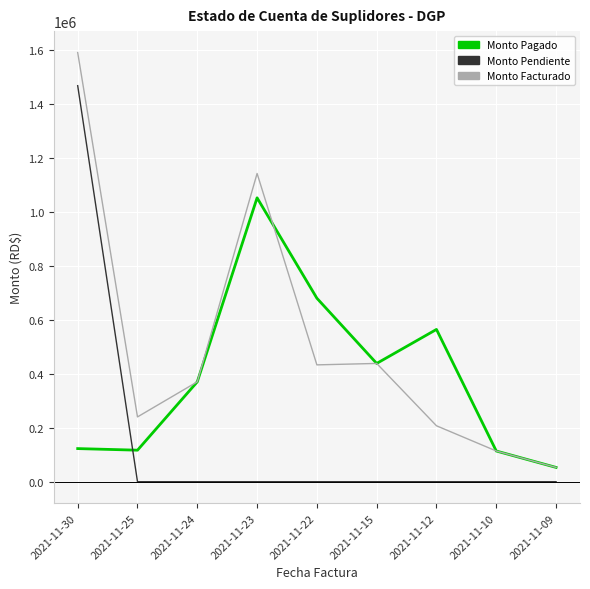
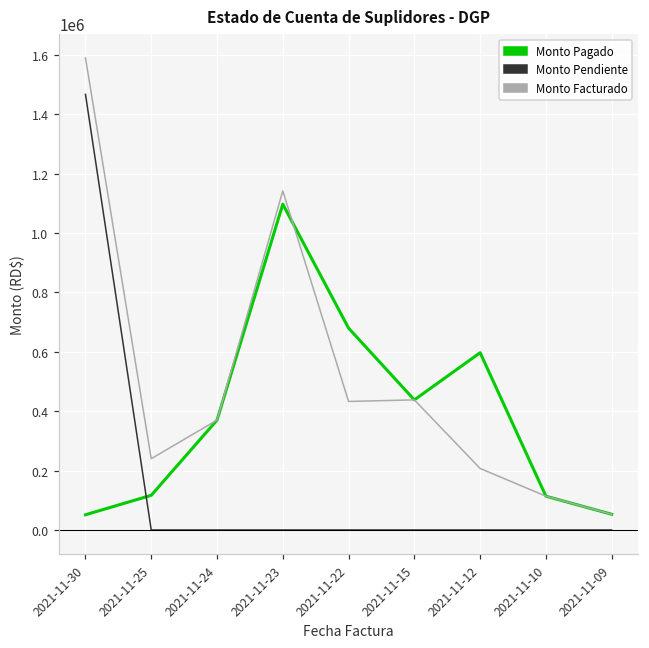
  {
    "Monto Pagado": {
-     "2021-11-30": 120000,
+     "2021-11-30": 50000,
      "2021-11-25": 120000,
-     "2021-11-23": 1050000,
+     "2021-11-23": 1100000,
      "2021-11-22": 680000,
-     "2021-11-12": 560000
+     "2021-11-12": 600000
    },
    "Monto Pendiente": {
      "2021-11-30": 1470000,
      "2021-11-25": 0,
      "2021-11-24": 0,
      "2021-11-23": 0,
      "2021-11-22": 0,
      "2021-11-15": 0,
      "2021-11-12": 0,
      "2021-11-10": 0,
      "2021-11-09": 0
    },
    "Monto Facturado": {
      "2021-11-30": 1590000,
      "2021-11-25": 240000,
      "2021-11-23": 1140000,
      "2021-11-22": 430000,
      "2021-11-12": 210000
    }
  }
